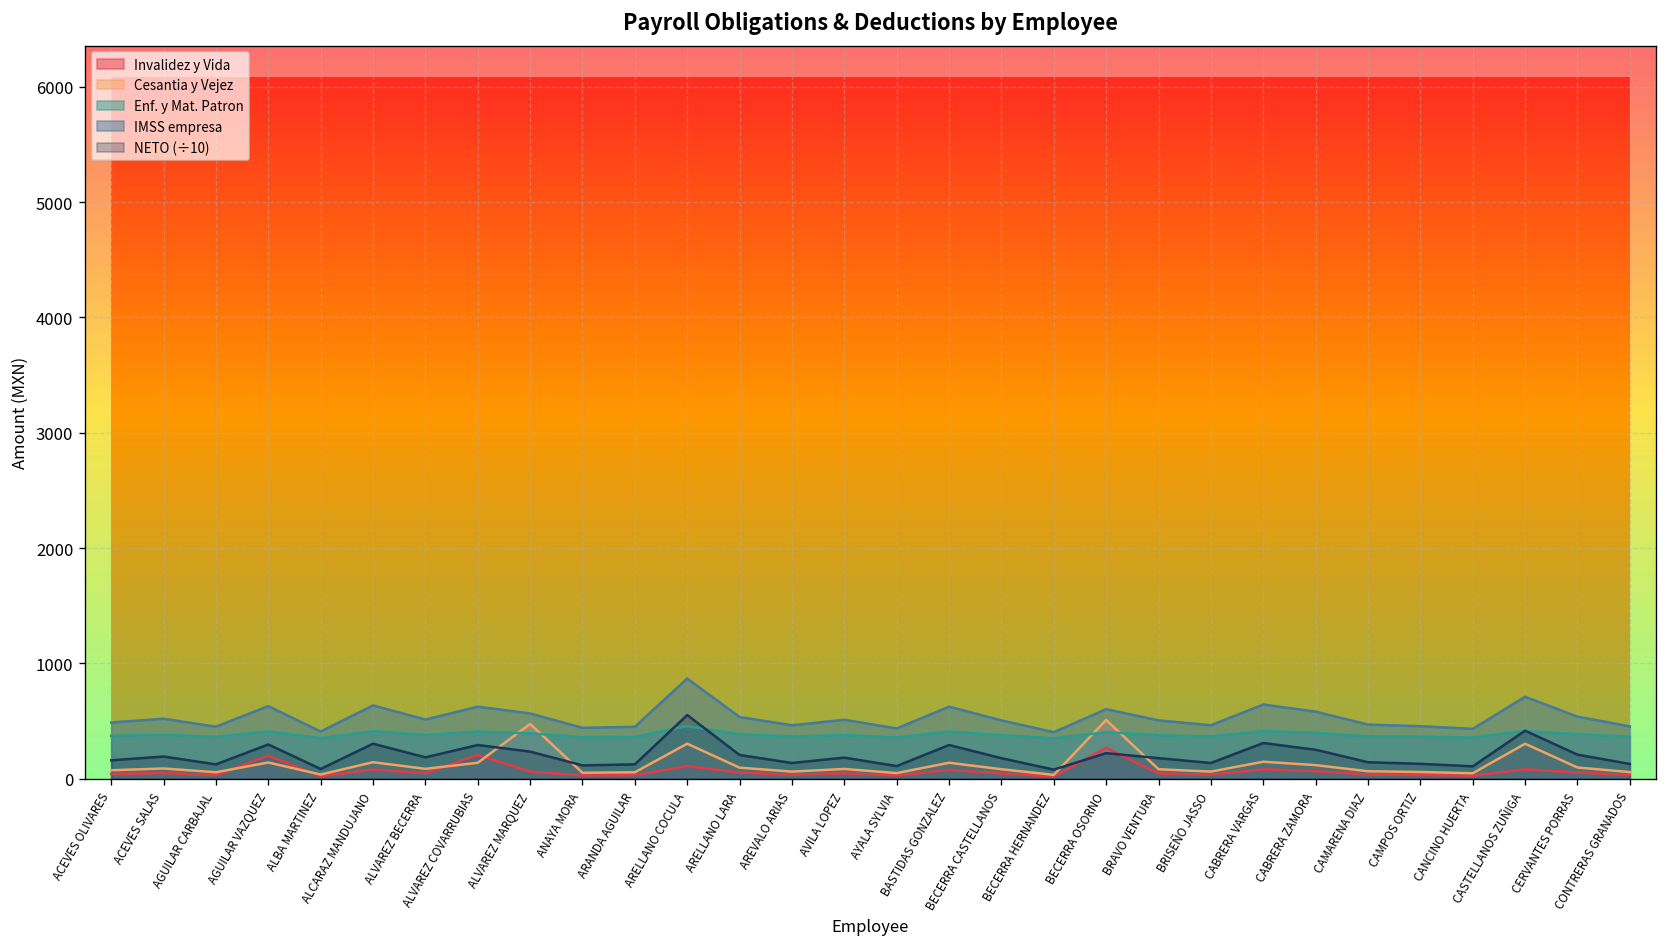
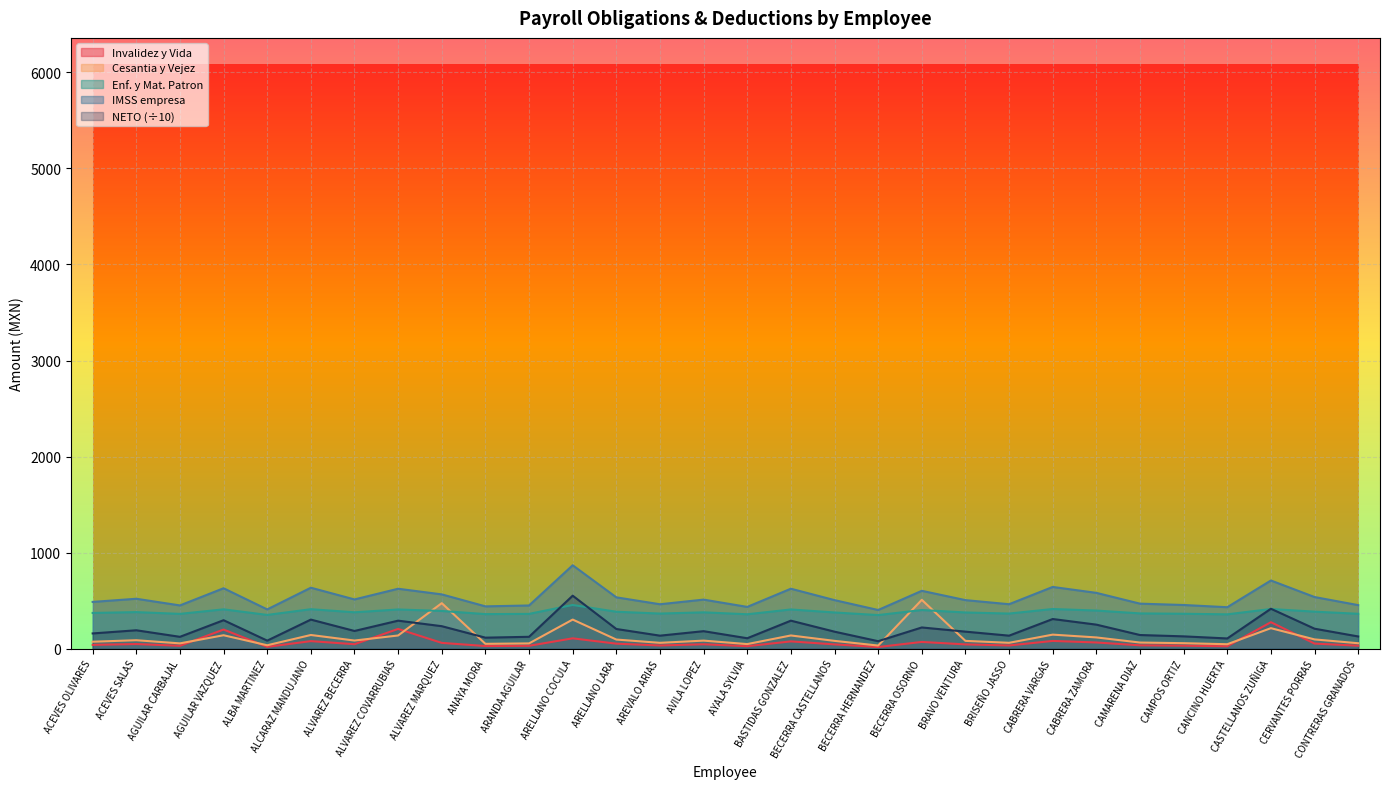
  {
    "Invalidez y Vida": {
      "ACEVES OLIVARES": 0,
      "ACEVES SALAS": 0,
      "AGUILAR VAZQUEZ": 200,
      "ALCARAZ MANDUJANO": 100,
      "ALVAREZ BECERRA": 0,
      "ALVAREZ COVARRUBIAS": 200,
      "ALVAREZ MARQUEZ": 100,
      "ARELLANO COCULA": 100,
      "ARELLANO LARA": 100,
      "AREVALO ARIAS": 0,
      "AVILA LOPEZ": 0,
      "BASTIDAS GONZALEZ": 100,
      "BECERRA CASTELLANOS": 0,
-     "BECERRA OSORNO": 300,
+     "BECERRA OSORNO": 100,
      "BRAVO VENTURA": 0,
      "BRISEÑO JASSO": 0,
      "CABRERA VARGAS": 100,
      "CABRERA ZAMORA": 100,
      "CAMARENA DIAZ": 0,
-     "CASTELLANOS ZUÑIGA": 100,
+     "CASTELLANOS ZUÑIGA": 300,
      "CERVANTES PORRAS": 100
    },
    "Cesantia y Vejez": {
      "ACEVES OLIVARES": 100,
      "ACEVES SALAS": 100,
      "AGUILAR VAZQUEZ": 100,
      "ALCARAZ MANDUJANO": 100,
      "ALVAREZ BECERRA": 100,
      "ALVAREZ COVARRUBIAS": 100,
      "ALVAREZ MARQUEZ": 500,
      "ARELLANO COCULA": 300,
      "ARELLANO LARA": 100,
      "AREVALO ARIAS": 100,
      "AVILA LOPEZ": 100,
      "BASTIDAS GONZALEZ": 100,
      "BECERRA CASTELLANOS": 100,
      "BECERRA OSORNO": 500,
      "BRAVO VENTURA": 100,
      "BRISEÑO JASSO": 100,
      "CABRERA VARGAS": 100,
      "CABRERA ZAMORA": 100,
      "CAMARENA DIAZ": 100,
-     "CASTELLANOS ZUÑIGA": 300,
+     "CASTELLANOS ZUÑIGA": 200,
      "CERVANTES PORRAS": 100
    }
  }
